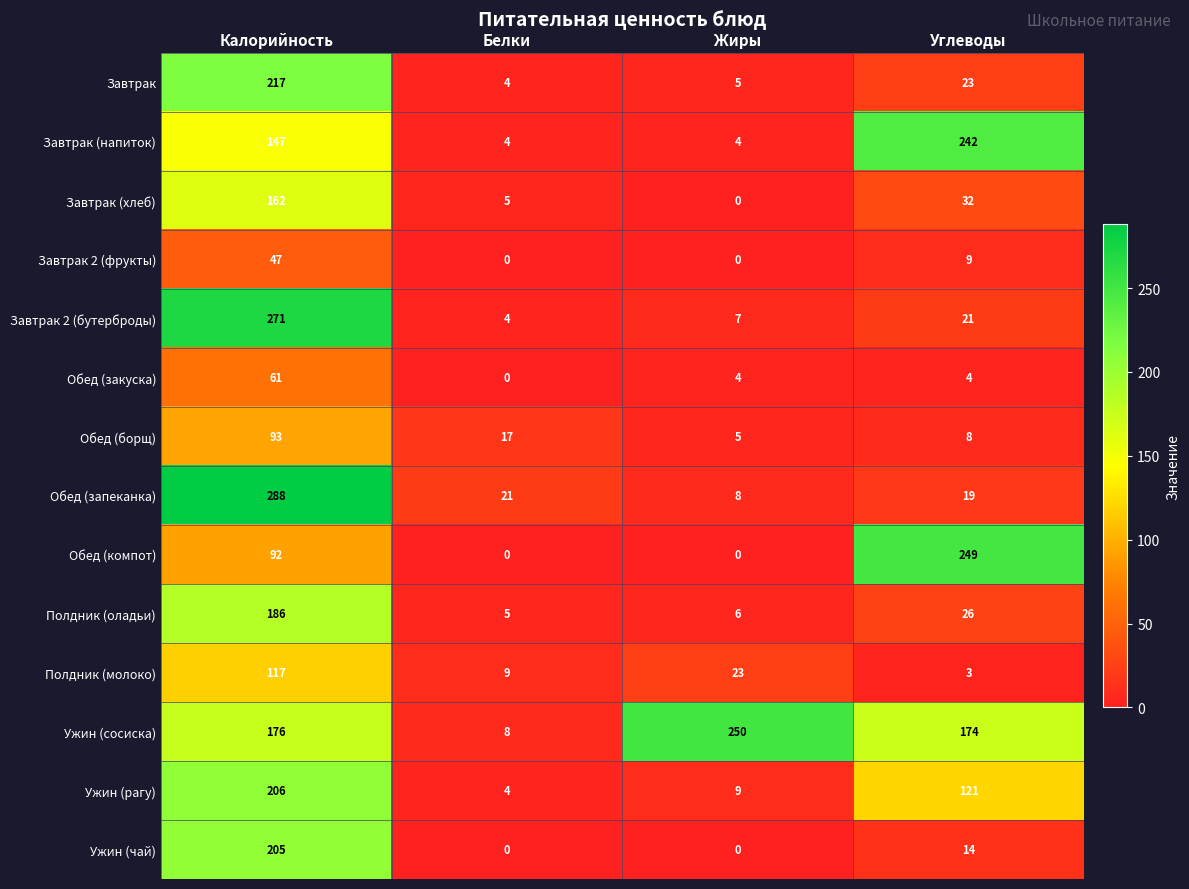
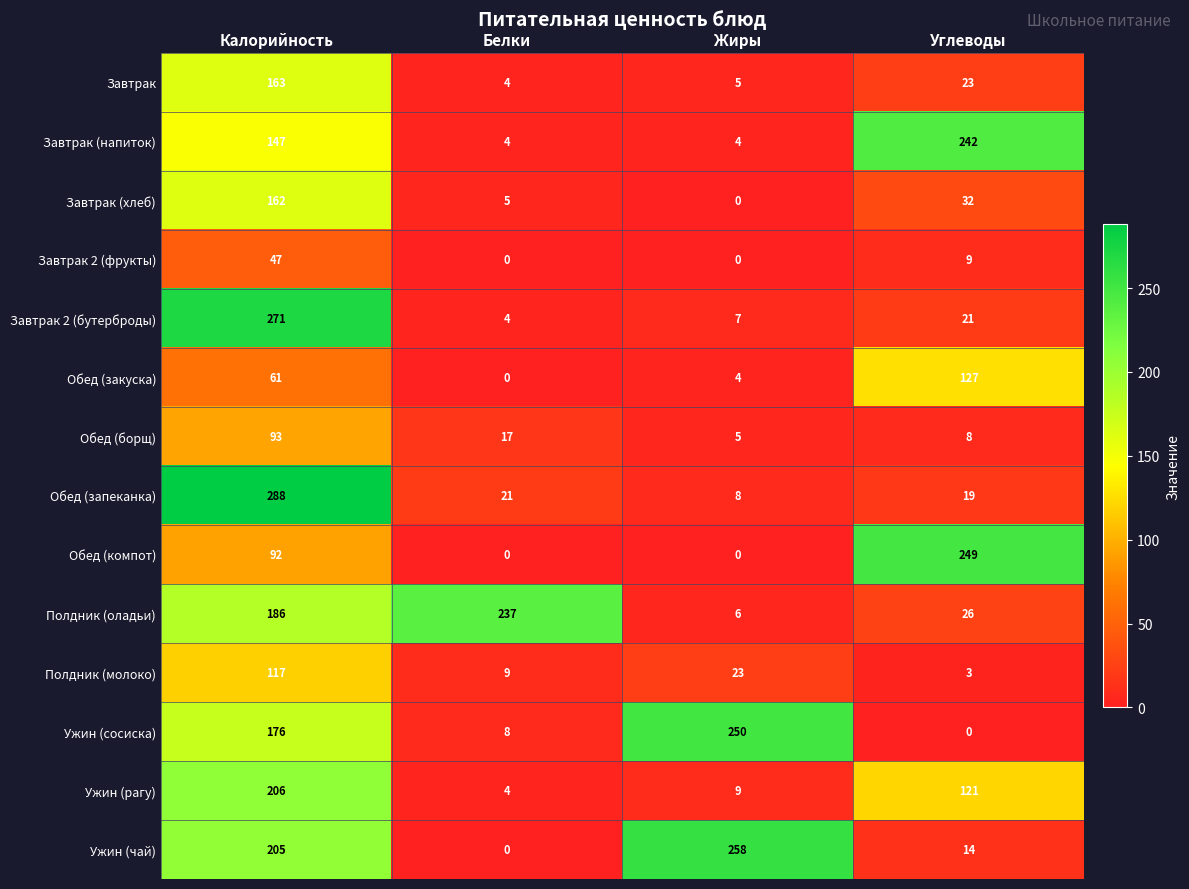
  {
    "Завтрак": {
-     "Калорийность": 217,
+     "Калорийность": 163,
      "Белки": 4,
      "Жиры": 5,
      "Углеводы": 23
    },
    "Завтрак (напиток)": {
      "Калорийность": 147,
      "Белки": 4,
      "Жиры": 4,
      "Углеводы": 242
    },
    "Завтрак (хлеб)": {
      "Калорийность": 162,
      "Белки": 5,
      "Жиры": 0,
      "Углеводы": 32
    },
    "Завтрак 2 (фрукты)": {
      "Калорийность": 47,
      "Белки": 0,
      "Жиры": 0,
      "Углеводы": 9
    },
    "Завтрак 2 (бутерброды)": {
      "Калорийность": 271,
      "Белки": 4,
      "Жиры": 7,
      "Углеводы": 21
    },
    "Обед (закуска)": {
      "Калорийность": 61,
      "Белки": 0,
      "Жиры": 4,
-     "Углеводы": 4
+     "Углеводы": 127
    },
    "Обед (борщ)": {
      "Калорийность": 93,
      "Белки": 17,
      "Жиры": 5,
      "Углеводы": 8
    },
    "Обед (запеканка)": {
      "Калорийность": 288,
      "Белки": 21,
      "Жиры": 8,
      "Углеводы": 19
    },
    "Обед (компот)": {
      "Калорийность": 92,
      "Белки": 0,
      "Жиры": 0,
      "Углеводы": 249
    },
    "Полдник (оладьи)": {
      "Калорийность": 186,
-     "Белки": 5,
+     "Белки": 237,
      "Жиры": 6,
      "Углеводы": 26
    },
    "Полдник (молоко)": {
      "Калорийность": 117,
      "Белки": 9,
      "Жиры": 23,
      "Углеводы": 3
    },
    "Ужин (сосиска)": {
      "Калорийность": 176,
      "Белки": 8,
      "Жиры": 250,
-     "Углеводы": 174
+     "Углеводы": 0
    },
    "Ужин (рагу)": {
      "Калорийность": 206,
      "Белки": 4,
      "Жиры": 9,
      "Углеводы": 121
    },
    "Ужин (чай)": {
      "Калорийность": 205,
      "Белки": 0,
-     "Жиры": 0,
+     "Жиры": 258,
      "Углеводы": 14
    }
  }
